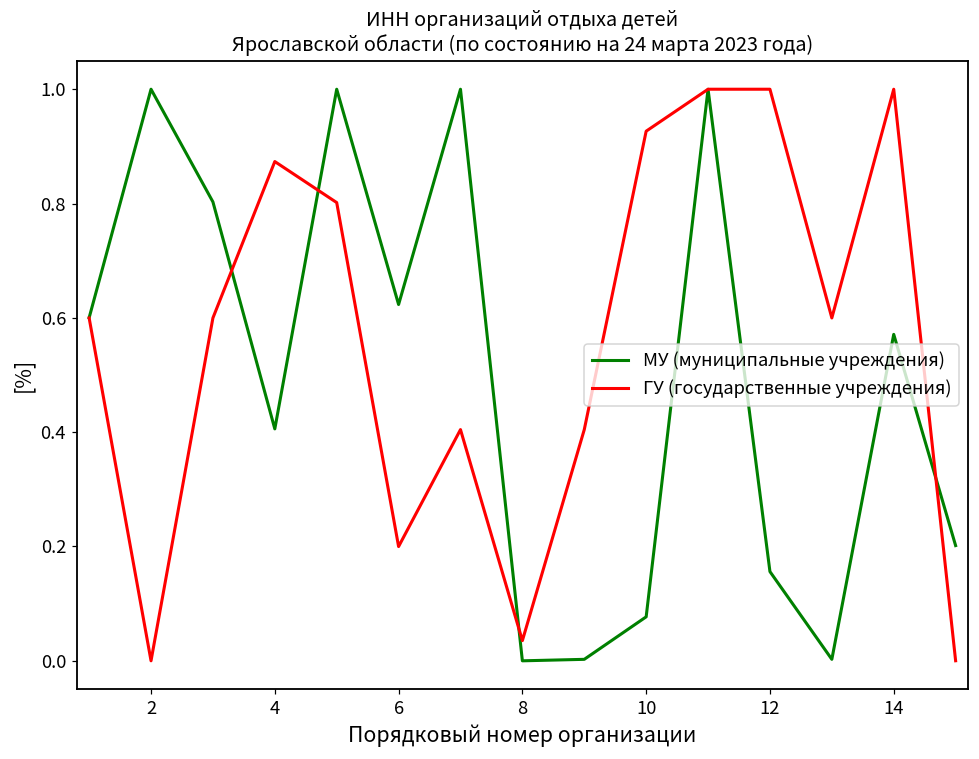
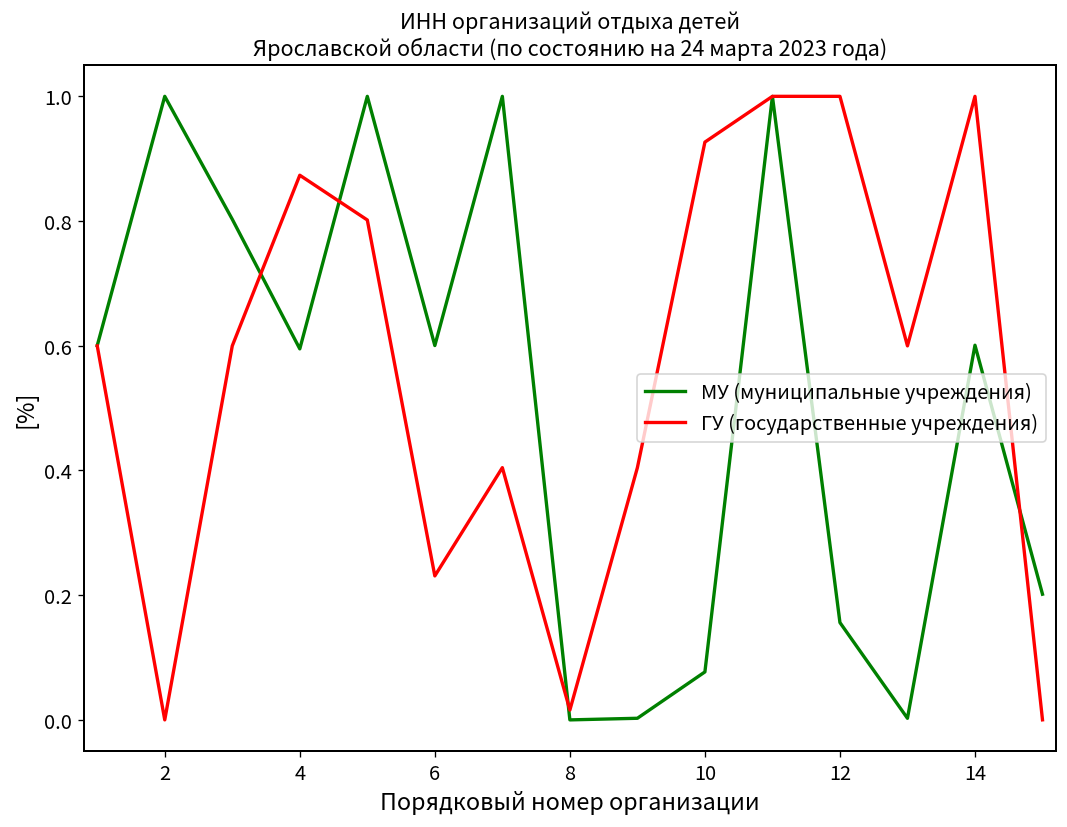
  {
    "МУ (муниципальные учреждения)": {
      "2": 1.00,
-     "4": 0.41,
-     "6": 0.62,
+     "4": 0.60,
+     "6": 0.60,
      "8": 0.00,
      "10": 0.08,
      "12": 0.16,
-     "14": 0.57
+     "14": 0.60
    },
    "ГУ (государственные учреждения)": {
      "2": 0.00,
      "4": 0.87,
-     "6": 0.20,
-     "8": 0.04,
+     "6": 0.23,
+     "8": 0.02,
      "10": 0.93,
      "12": 1.00,
      "14": 1.00
    }
  }
